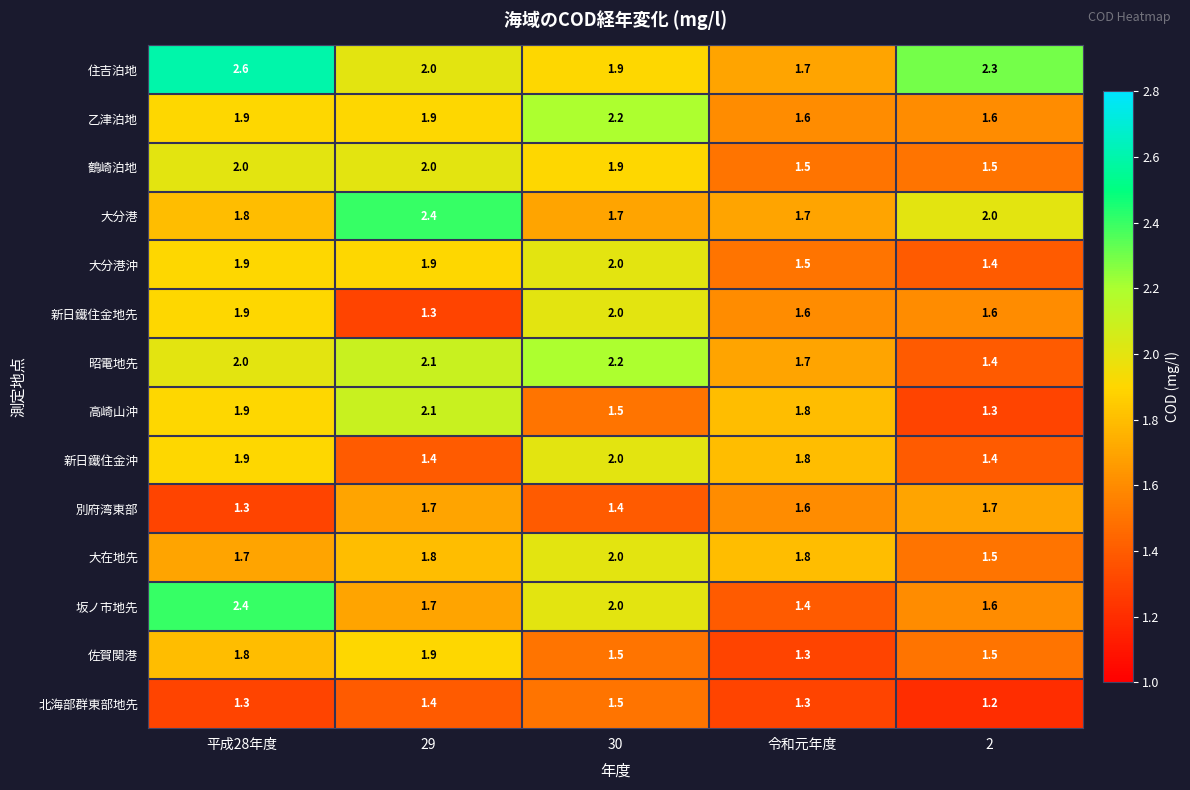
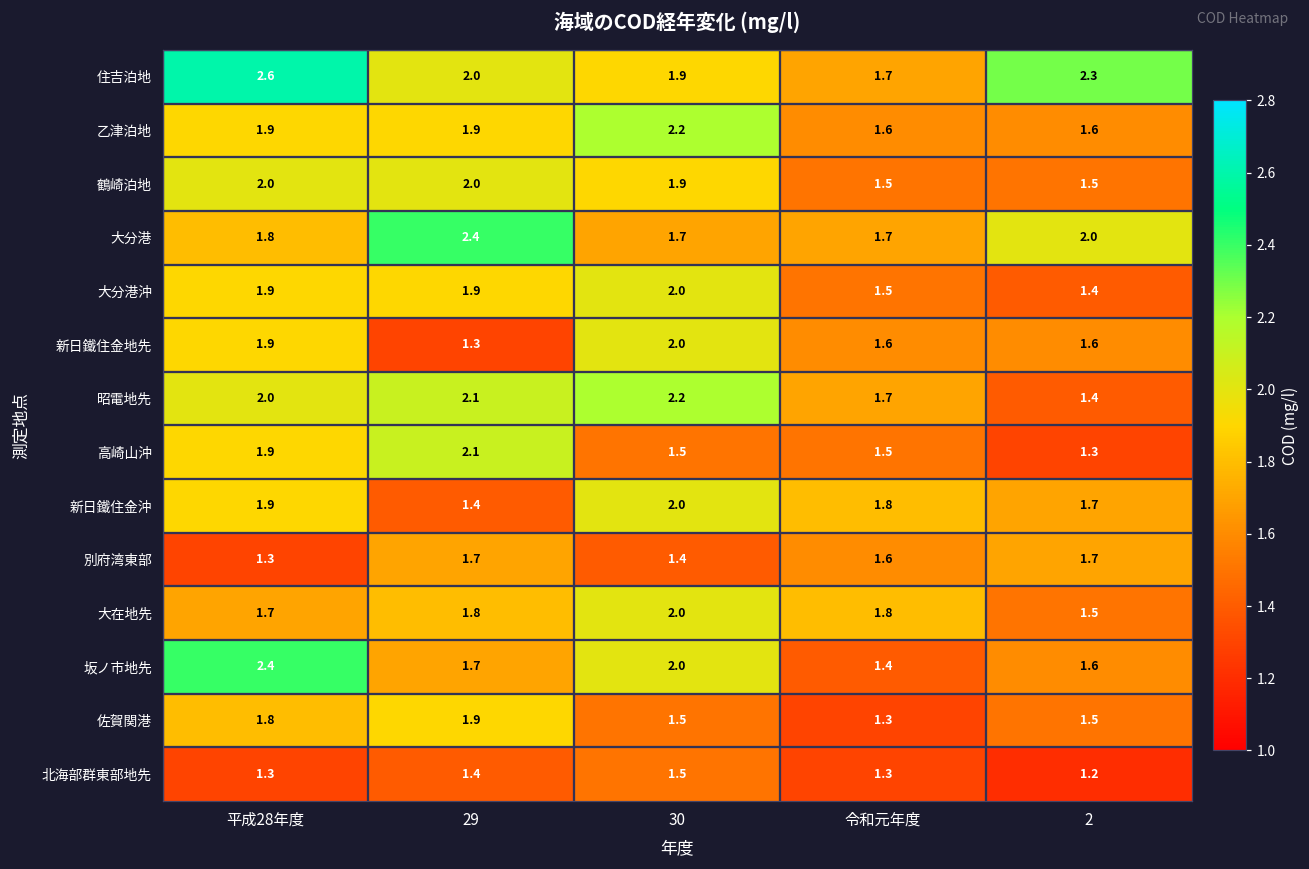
  {
    "住吉泊地": {
      "平成28年度": 2.6,
      "29": 2.0,
      "30": 1.9,
      "令和元年度": 1.7,
      "2": 2.3
    },
    "乙津泊地": {
      "平成28年度": 1.9,
      "29": 1.9,
      "30": 2.2,
      "令和元年度": 1.6,
      "2": 1.6
    },
    "鶴崎泊地": {
      "平成28年度": 2.0,
      "29": 2.0,
      "30": 1.9,
      "令和元年度": 1.5,
      "2": 1.5
    },
    "大分港": {
      "平成28年度": 1.8,
      "29": 2.4,
      "30": 1.7,
      "令和元年度": 1.7,
      "2": 2.0
    },
    "大分港沖": {
      "平成28年度": 1.9,
      "29": 1.9,
      "30": 2.0,
      "令和元年度": 1.5,
      "2": 1.4
    },
    "新日鐵住金地先": {
      "平成28年度": 1.9,
      "29": 1.3,
      "30": 2.0,
      "令和元年度": 1.6,
      "2": 1.6
    },
    "昭電地先": {
      "平成28年度": 2.0,
      "29": 2.1,
      "30": 2.2,
      "令和元年度": 1.7,
      "2": 1.4
    },
    "高崎山沖": {
      "平成28年度": 1.9,
      "29": 2.1,
      "30": 1.5,
-     "令和元年度": 1.8,
+     "令和元年度": 1.5,
      "2": 1.3
    },
    "新日鐵住金沖": {
      "平成28年度": 1.9,
      "29": 1.4,
      "30": 2.0,
      "令和元年度": 1.8,
-     "2": 1.4
+     "2": 1.7
    },
    "別府湾東部": {
      "平成28年度": 1.3,
      "29": 1.7,
      "30": 1.4,
      "令和元年度": 1.6,
      "2": 1.7
    },
    "大在地先": {
      "平成28年度": 1.7,
      "29": 1.8,
      "30": 2.0,
      "令和元年度": 1.8,
      "2": 1.5
    },
    "坂ノ市地先": {
      "平成28年度": 2.4,
      "29": 1.7,
      "30": 2.0,
      "令和元年度": 1.4,
      "2": 1.6
    },
    "佐賀関港": {
      "平成28年度": 1.8,
      "29": 1.9,
      "30": 1.5,
      "令和元年度": 1.3,
      "2": 1.5
    },
    "北海部群東部地先": {
      "平成28年度": 1.3,
      "29": 1.4,
      "30": 1.5,
      "令和元年度": 1.3,
      "2": 1.2
    }
  }
